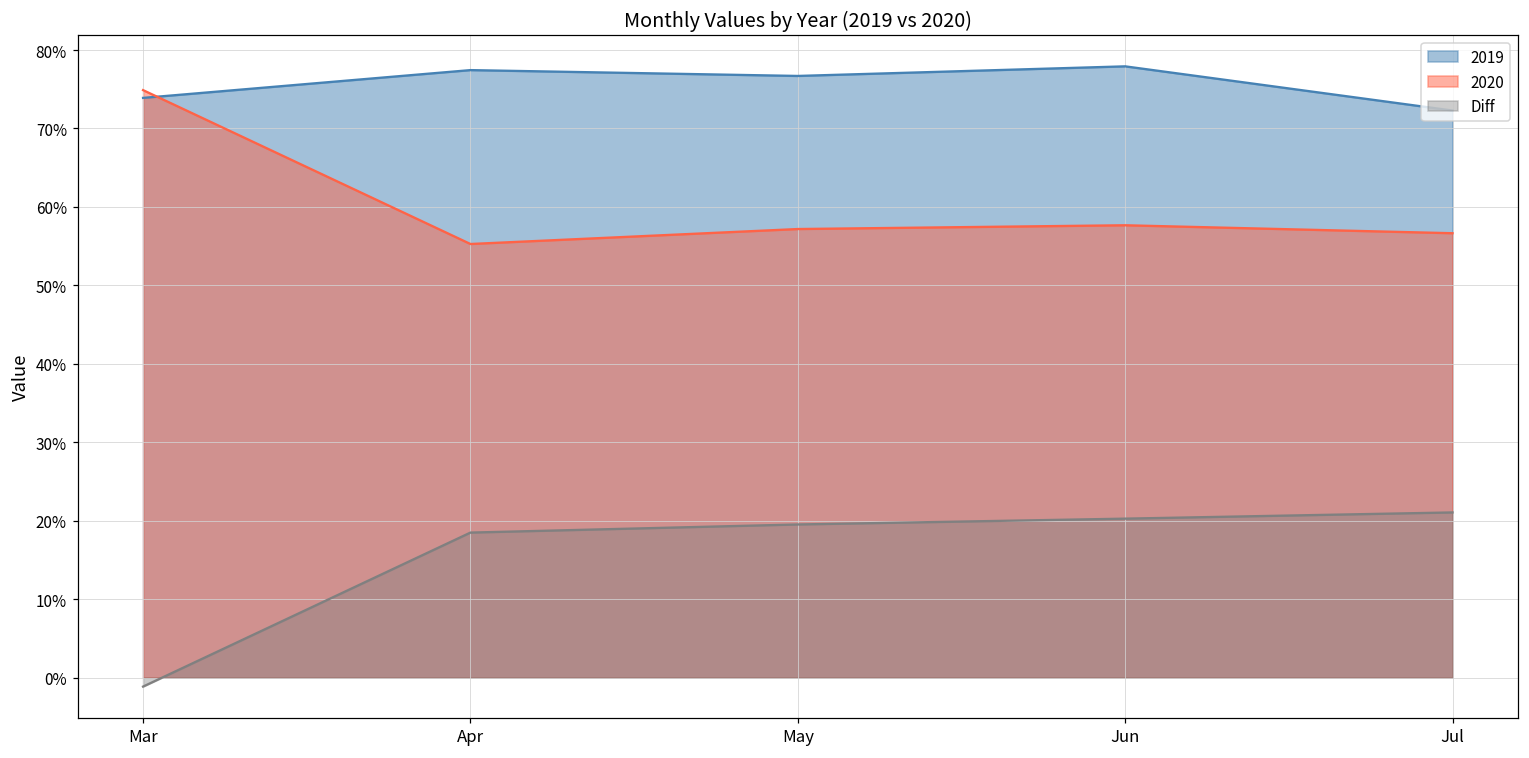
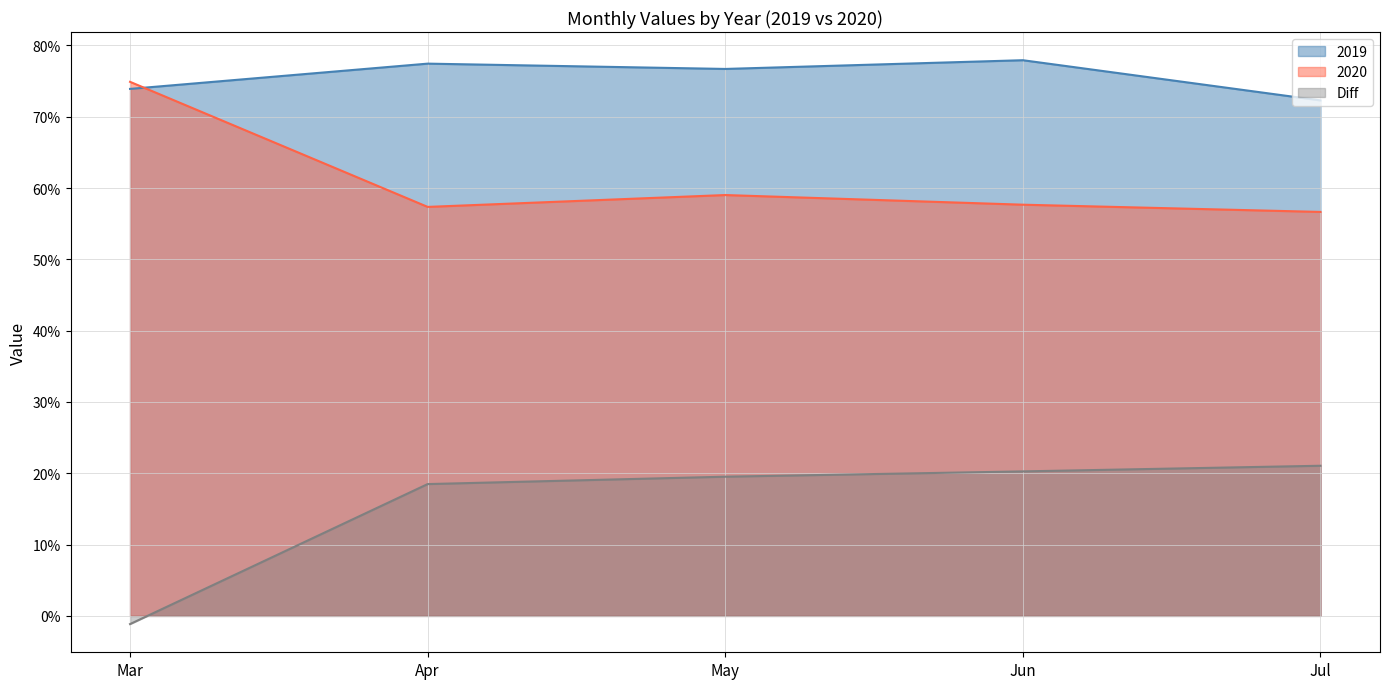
  {
    "2019": {
      "Mar": "74%",
      "Apr": "77%",
      "May": "77%",
      "Jun": "78%"
    },
    "2020": {
      "Mar": "75%",
-     "Apr": "55%",
-     "May": "57%",
+     "Apr": "57%",
+     "May": "59%",
      "Jun": "58%",
      "Jul": "57%"
    }
  }
